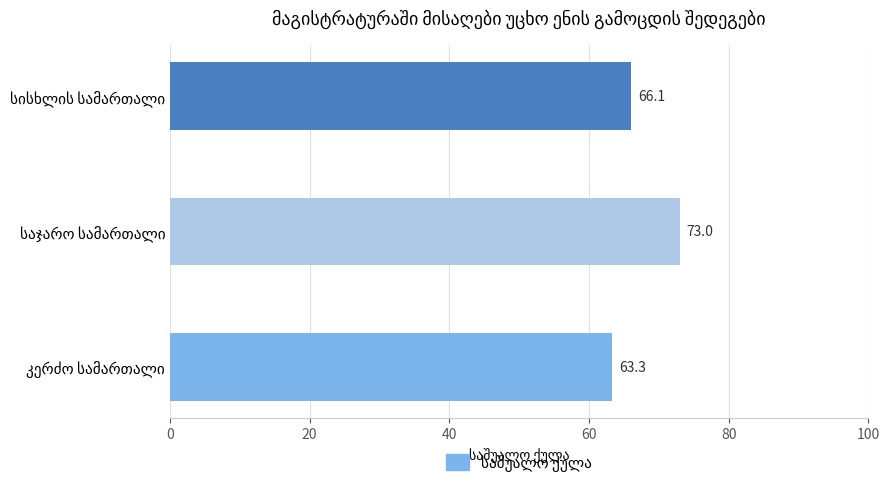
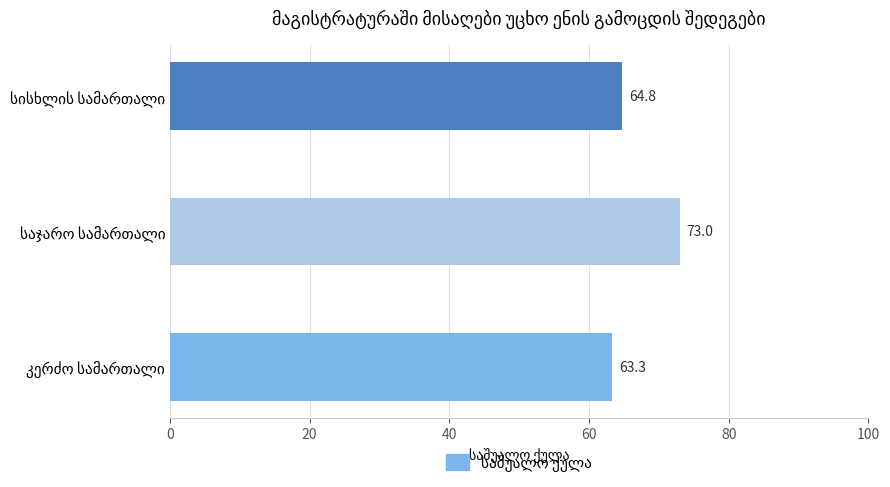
  {
-   "სისხლის სამართალი": 66.1,
+   "სისხლის სამართალი": 64.8,
    "საჯარო სამართალი": 73.0,
    "კერძო სამართალი": 63.3
  }
